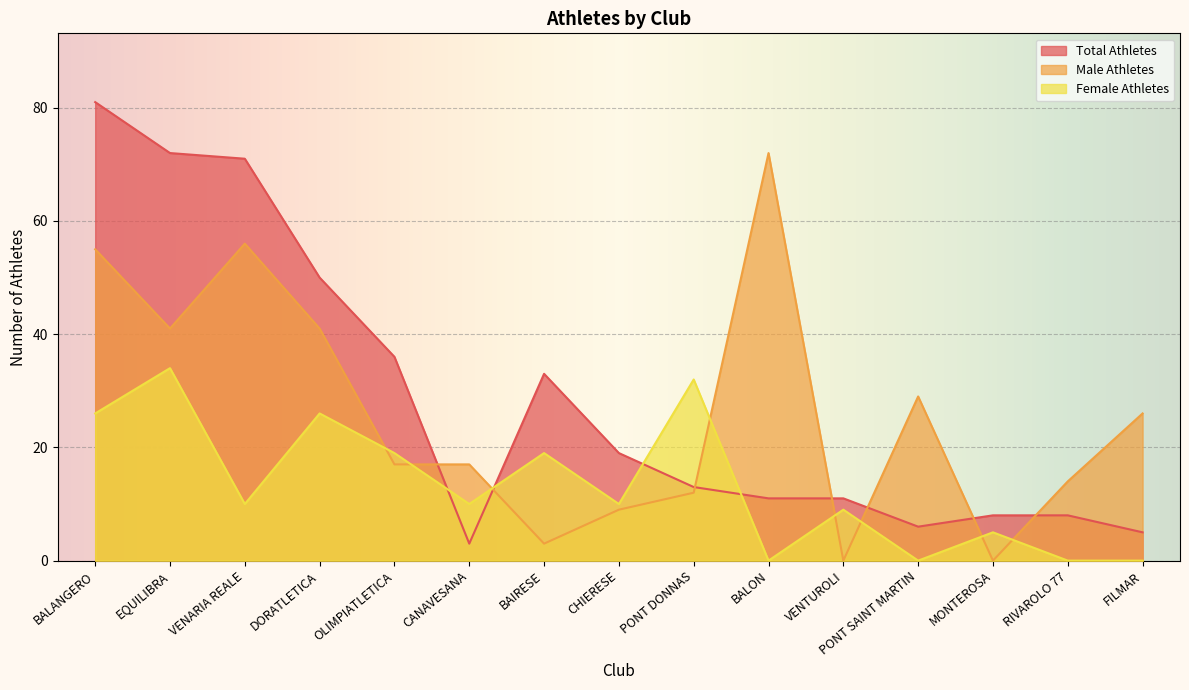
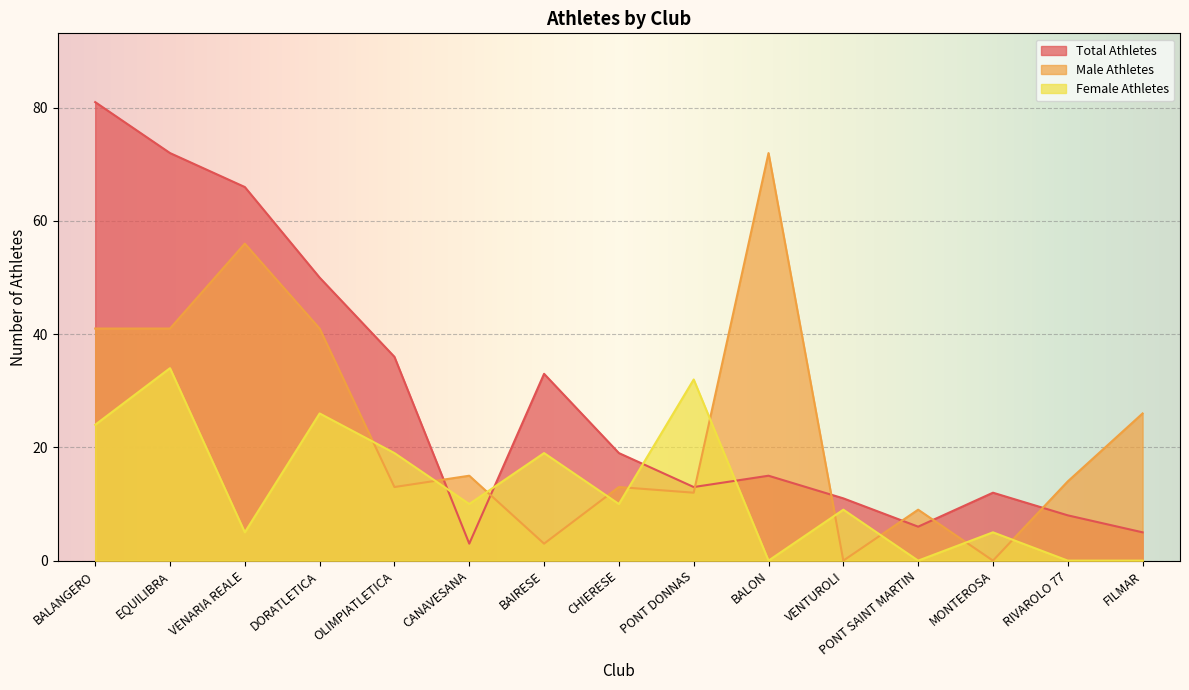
  {
    "Total Athletes": {
      "BALANGERO": 81,
      "EQUILIBRA": 72,
-     "VENARIA REALE": 71,
+     "VENARIA REALE": 66,
      "DORATLETICA": 50,
      "OLIMPIATLETICA": 36,
      "CANAVESANA": 3,
      "BAIRESE": 33,
      "CHIERESE": 19,
      "PONT DONNAS": 13,
-     "BALON": 11,
+     "BALON": 15,
      "VENTUROLI": 11,
      "PONT SAINT MARTIN": 6,
-     "MONTEROSA": 8,
+     "MONTEROSA": 12,
      "RIVAROLO 77": 8,
      "FILMAR": 5
    },
    "Male Athletes": {
-     "BALANGERO": 55,
+     "BALANGERO": 41,
      "EQUILIBRA": 41,
      "VENARIA REALE": 56,
      "DORATLETICA": 41,
-     "OLIMPIATLETICA": 17,
-     "CANAVESANA": 17,
+     "OLIMPIATLETICA": 13,
+     "CANAVESANA": 15,
      "BAIRESE": 3,
-     "CHIERESE": 9,
+     "CHIERESE": 13,
      "PONT DONNAS": 12,
      "BALON": 72,
      "VENTUROLI": 0,
-     "PONT SAINT MARTIN": 29,
+     "PONT SAINT MARTIN": 9,
      "MONTEROSA": 0,
      "RIVAROLO 77": 14,
      "FILMAR": 26
    },
    "Female Athletes": {
-     "BALANGERO": 26,
+     "BALANGERO": 24,
      "EQUILIBRA": 34,
-     "VENARIA REALE": 10,
+     "VENARIA REALE": 5,
      "DORATLETICA": 26,
      "OLIMPIATLETICA": 19,
      "CANAVESANA": 10,
      "BAIRESE": 19,
      "CHIERESE": 10,
      "PONT DONNAS": 32,
      "BALON": 0,
      "VENTUROLI": 9,
      "PONT SAINT MARTIN": 0,
      "MONTEROSA": 5,
      "RIVAROLO 77": 0,
      "FILMAR": 0
    }
  }
